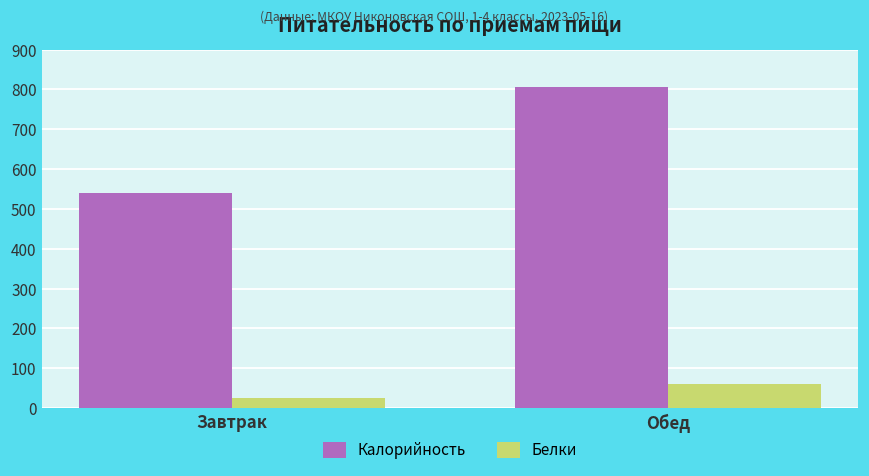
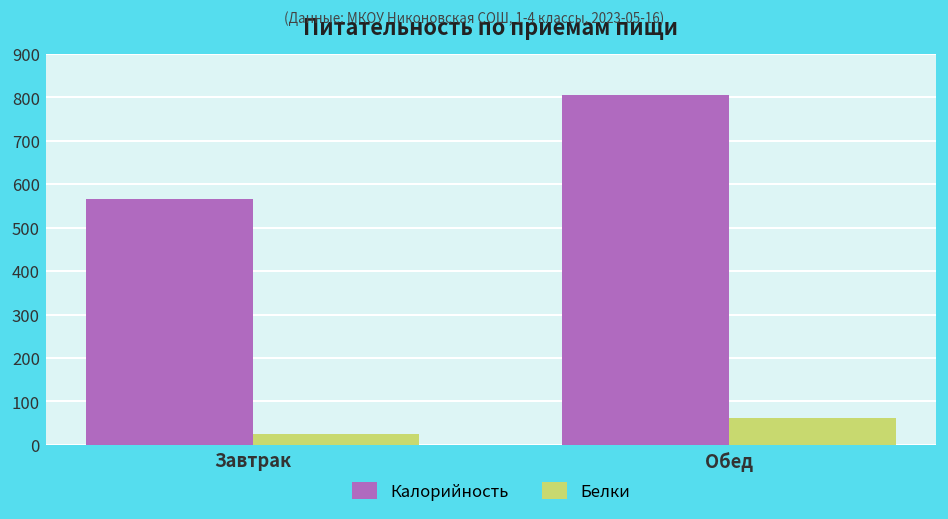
  {
    "Калорийность": {
-     "Завтрак": 540,
+     "Завтрак": 570,
      "Обед": 810
    },
    "Белки": {
      "Завтрак": 20,
      "Обед": 60
    }
  }
